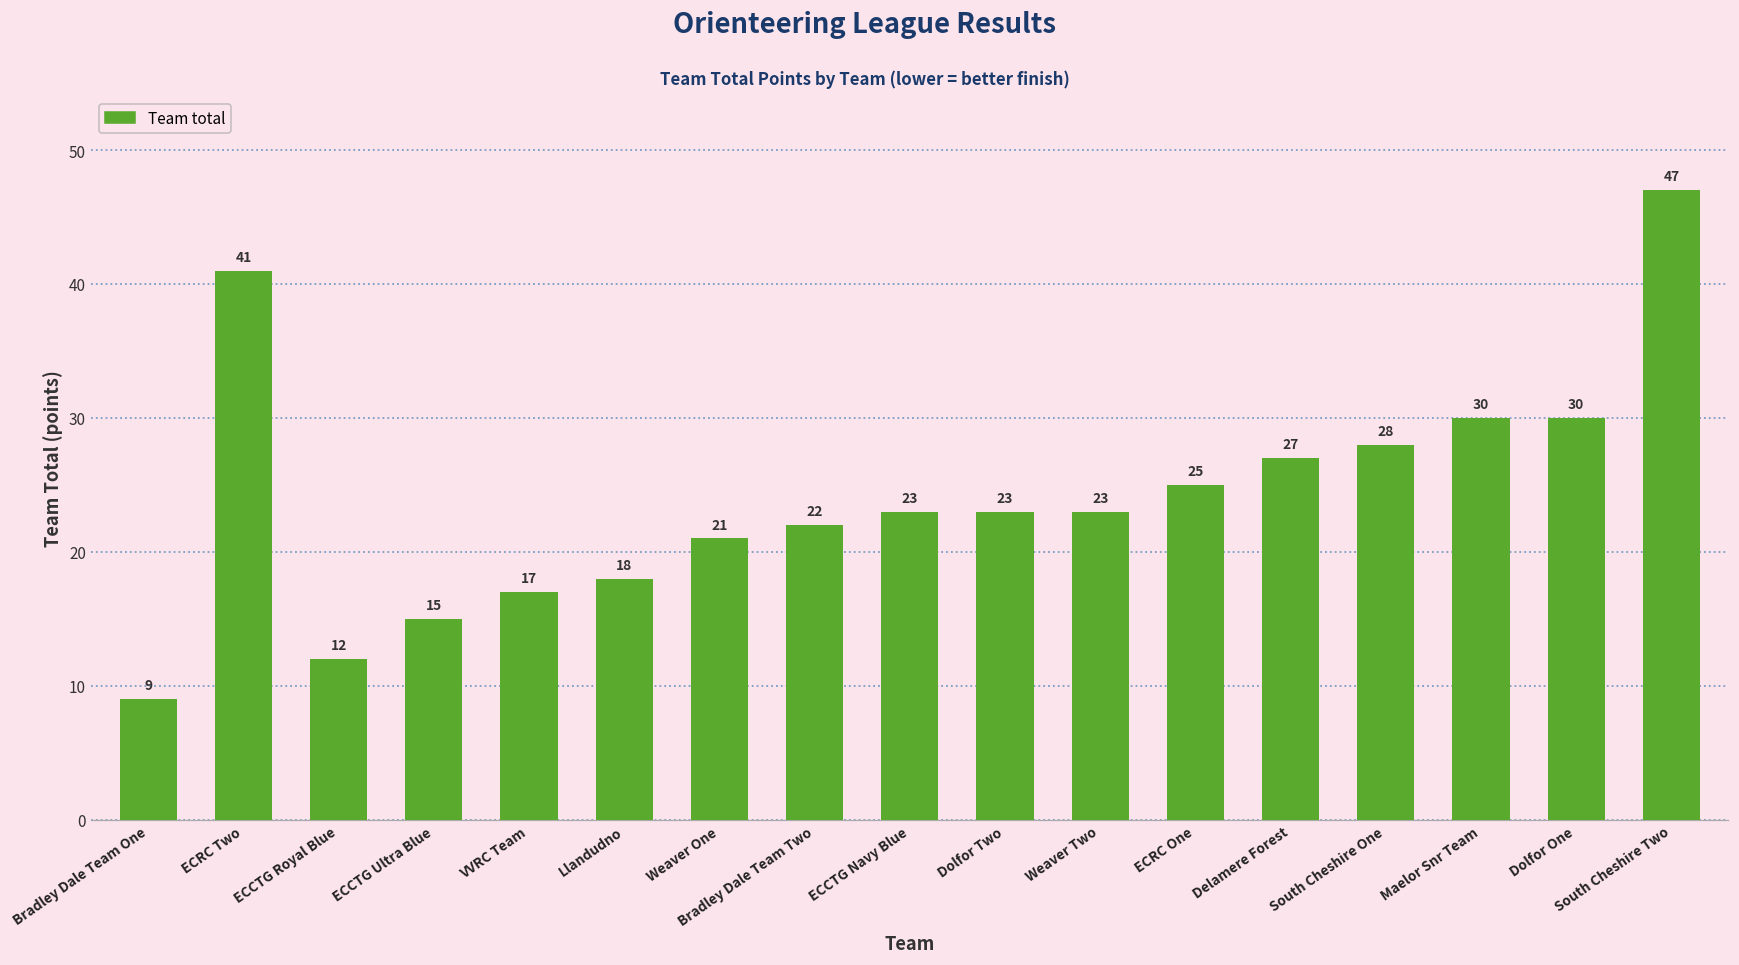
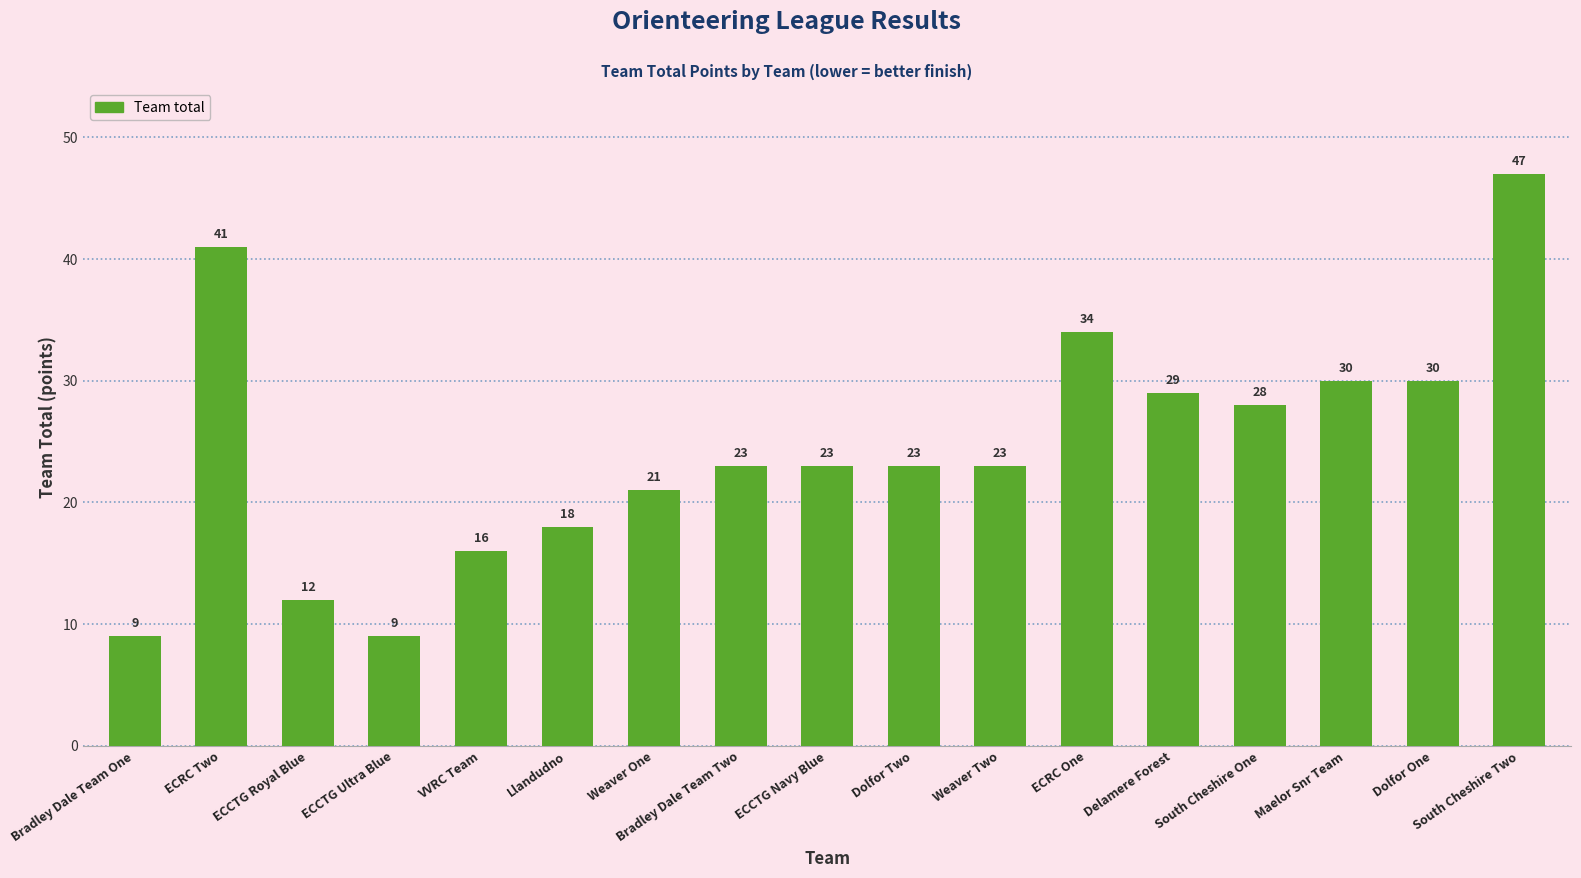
  {
    "Bradley Dale Team One": 9,
    "ECRC Two": 41,
    "ECCTG Royal Blue": 12,
-   "ECCTG Ultra Blue": 15,
-   "VVRC Team": 17,
+   "ECCTG Ultra Blue": 9,
+   "VVRC Team": 16,
    "Llandudno": 18,
    "Weaver One": 21,
-   "Bradley Dale Team Two": 22,
+   "Bradley Dale Team Two": 23,
    "ECCTG Navy Blue": 23,
    "Dolfor Two": 23,
    "Weaver Two": 23,
-   "ECRC One": 25,
-   "Delamere Forest": 27,
+   "ECRC One": 34,
+   "Delamere Forest": 29,
    "South Cheshire One": 28,
    "Maelor Snr Team": 30,
    "Dolfor One": 30,
    "South Cheshire Two": 47
  }
